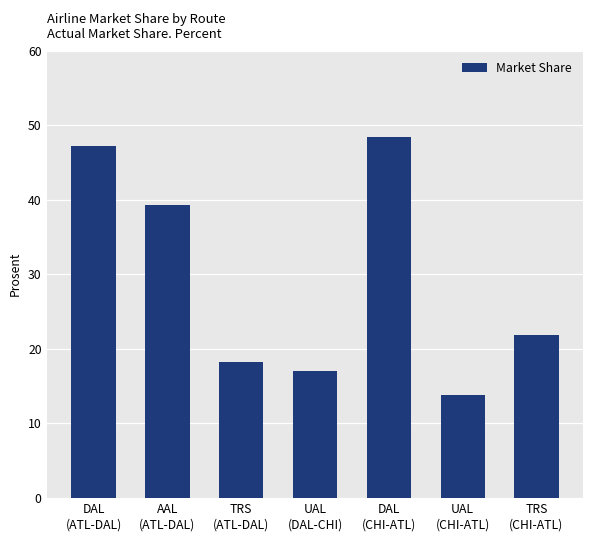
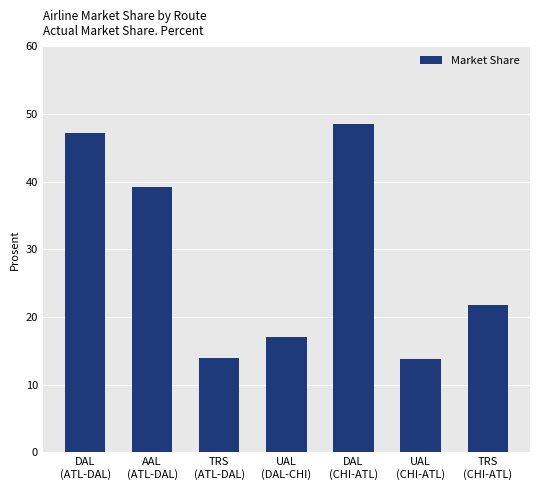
  {
    "DAL (ATL-DAL)": 47,
    "AAL (ATL-DAL)": 39,
-   "TRS (ATL-DAL)": 18,
+   "TRS (ATL-DAL)": 14,
    "UAL (DAL-CHI)": 17,
    "DAL (CHI-ATL)": 48,
    "UAL (CHI-ATL)": 14,
    "TRS (CHI-ATL)": 22
  }
